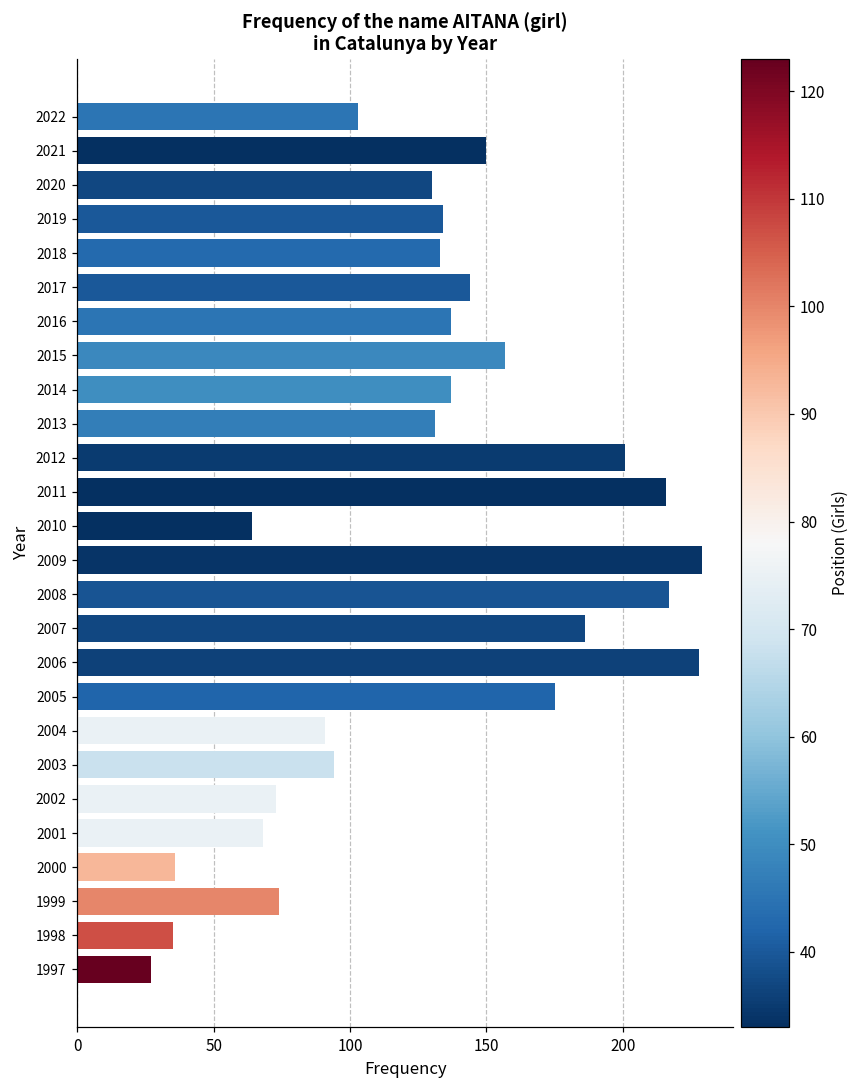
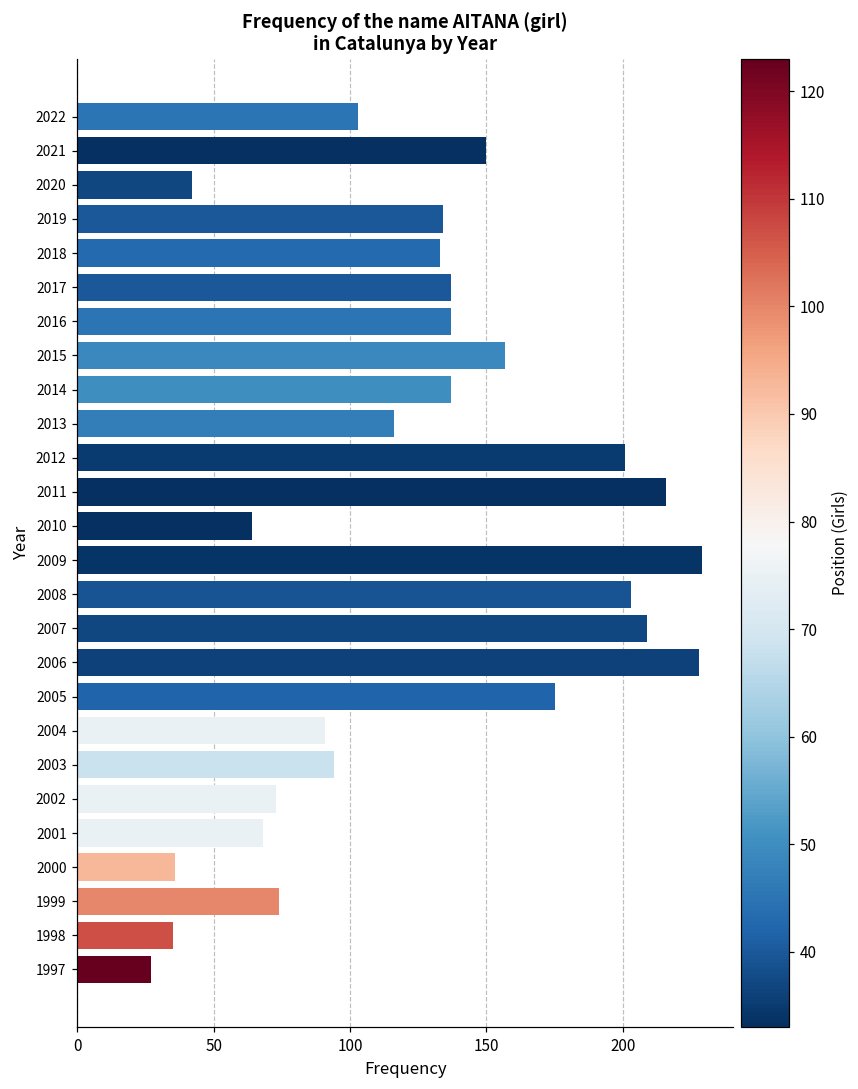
  {
    "2022": 103,
    "2021": 150,
-   "2020": 130,
+   "2020": 42,
    "2019": 134,
    "2018": 133,
-   "2017": 144,
+   "2017": 137,
    "2016": 137,
    "2015": 157,
    "2014": 137,
-   "2013": 131,
+   "2013": 116,
    "2012": 201,
    "2011": 216,
    "2010": 64,
    "2009": 229,
-   "2008": 217,
-   "2007": 186,
+   "2008": 203,
+   "2007": 209,
    "2006": 228,
    "2005": 175,
    "2004": 91,
    "2003": 94,
    "2002": 73,
    "2001": 68,
    "2000": 36,
    "1999": 74,
    "1998": 35,
    "1997": 27
  }
